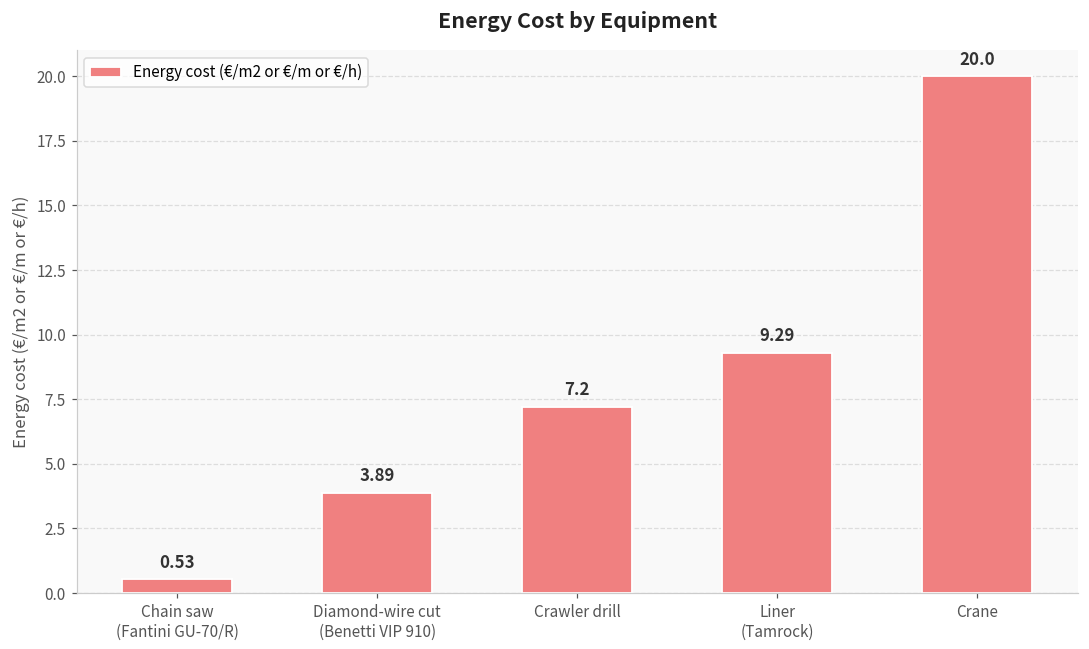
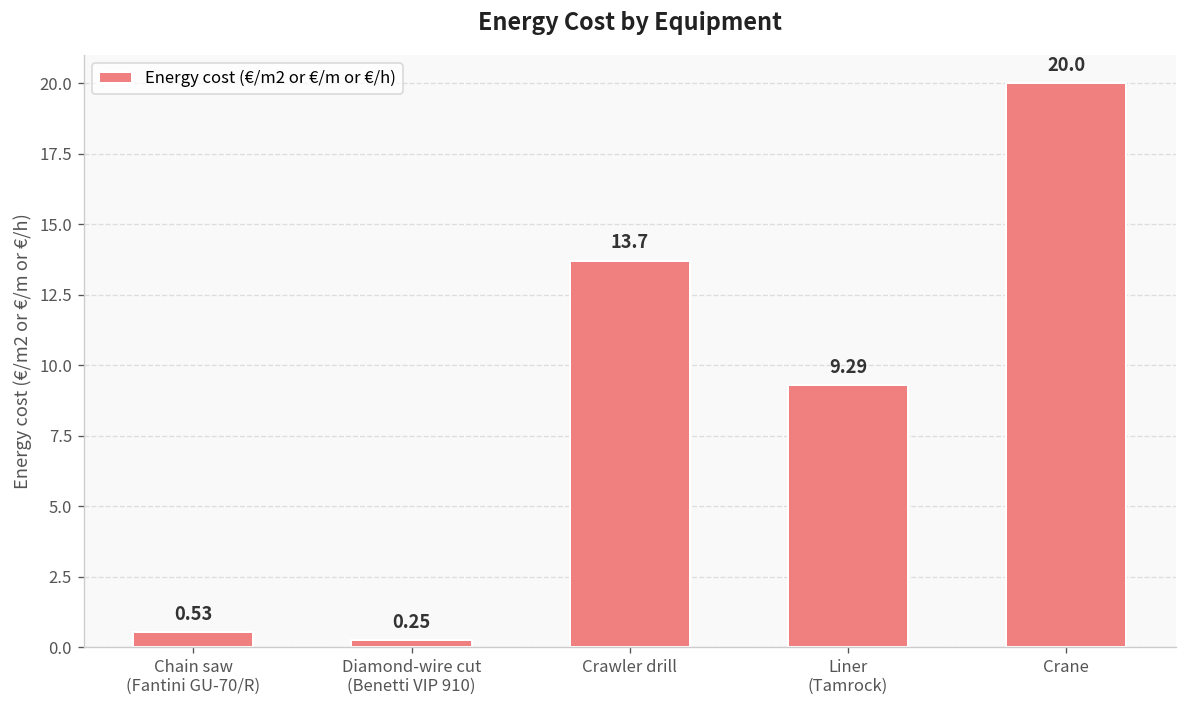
  {
    "Chain saw (Fantini GU-70/R)": 0.53,
-   "Diamond-wire cut (Benetti VIP 910)": 3.89,
-   "Crawler drill": 7.2,
+   "Diamond-wire cut (Benetti VIP 910)": 0.25,
+   "Crawler drill": 13.7,
    "Liner (Tamrock)": 9.29,
    "Crane": 20.0
  }
